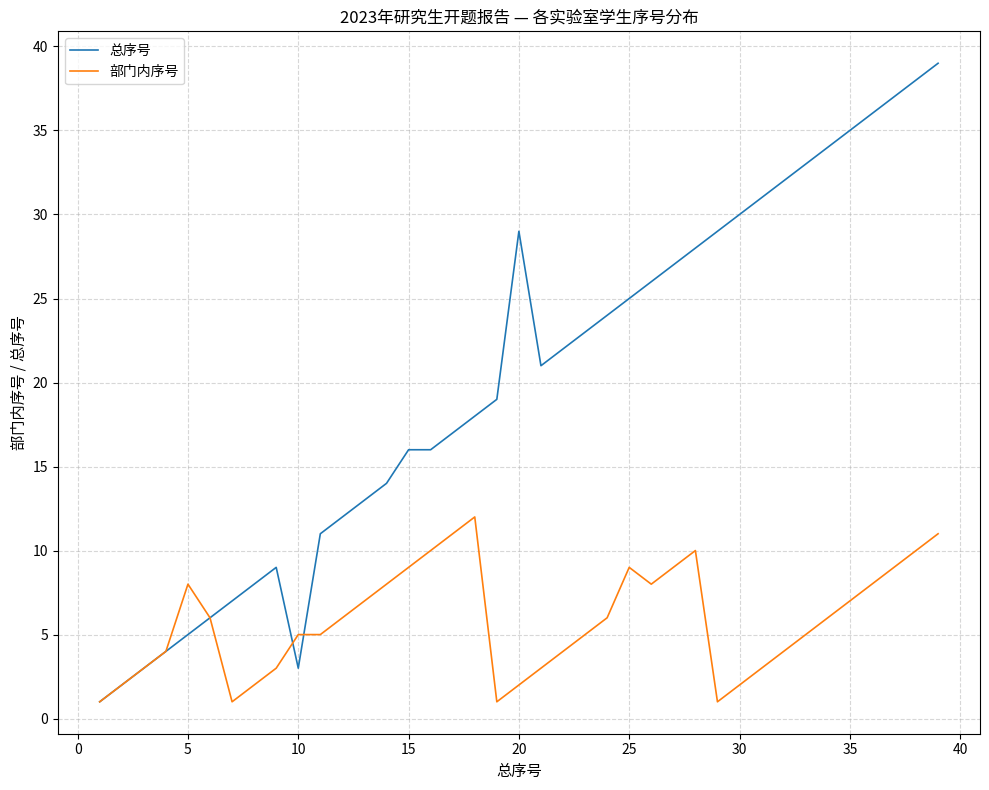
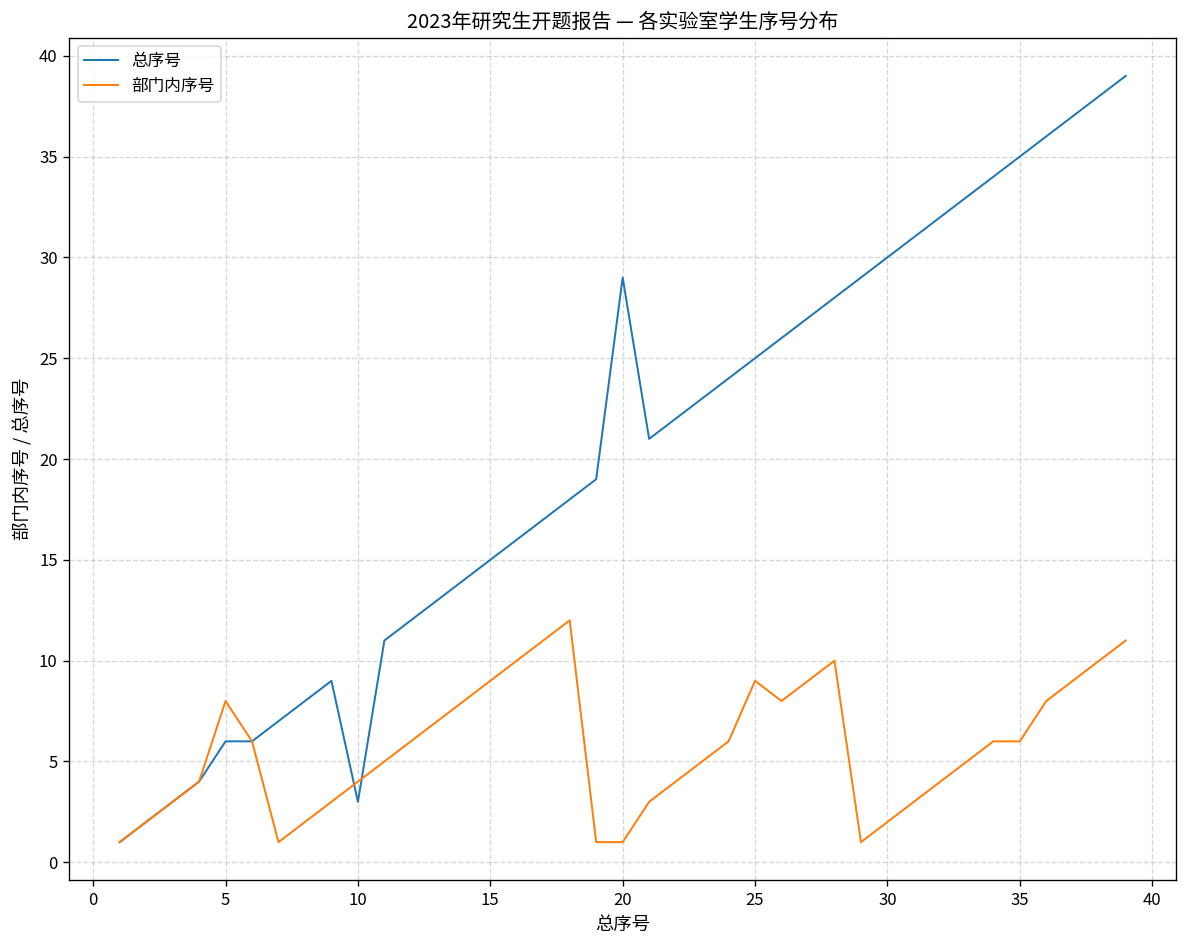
  {
    "总序号": {
-     "5": 5,
+     "5": 6,
      "10": 3,
-     "15": 16,
+     "15": 15,
      "20": 29,
      "25": 25,
      "30": 30,
      "35": 35
    },
    "部门内序号": {
      "5": 8,
-     "10": 5,
+     "10": 4,
      "15": 9,
-     "20": 2,
+     "20": 1,
      "25": 9,
      "30": 2,
-     "35": 7
+     "35": 6
    }
  }
